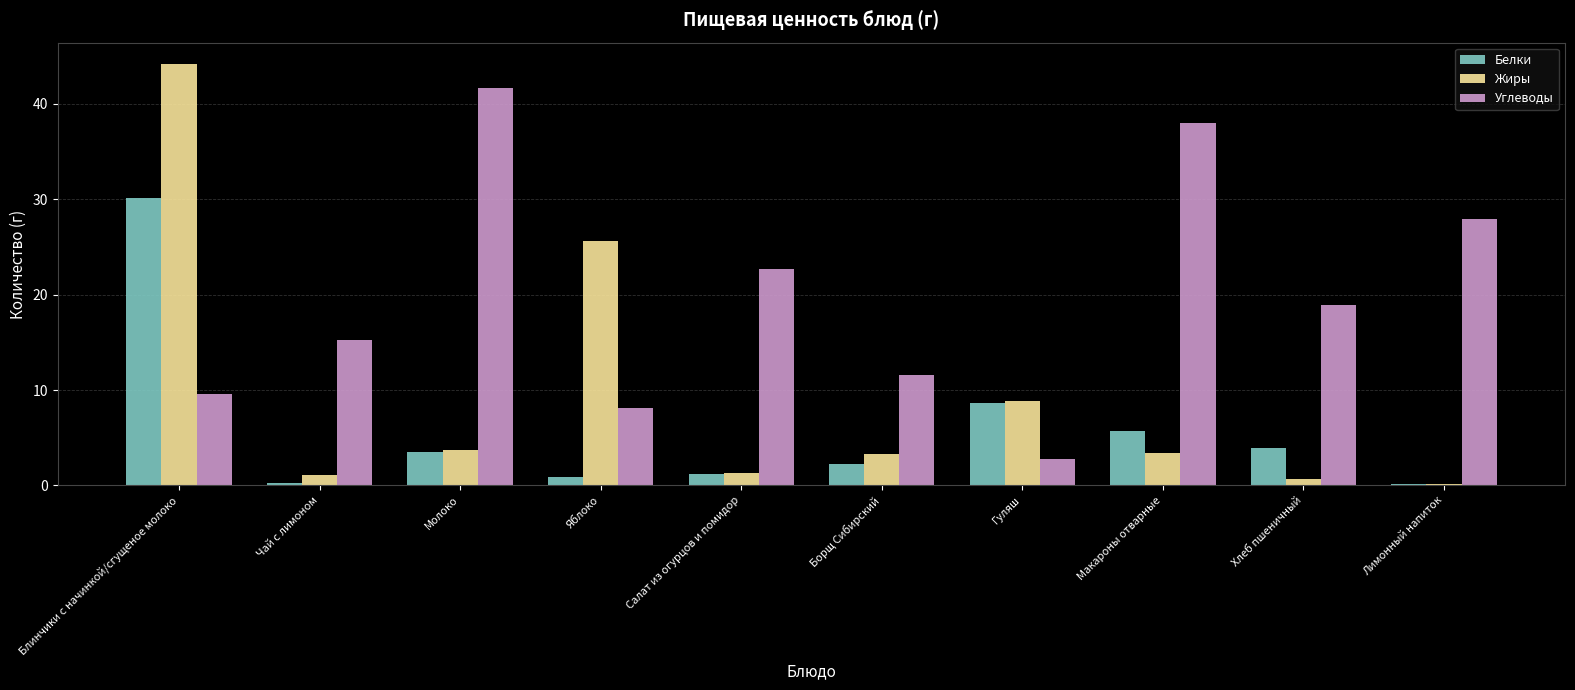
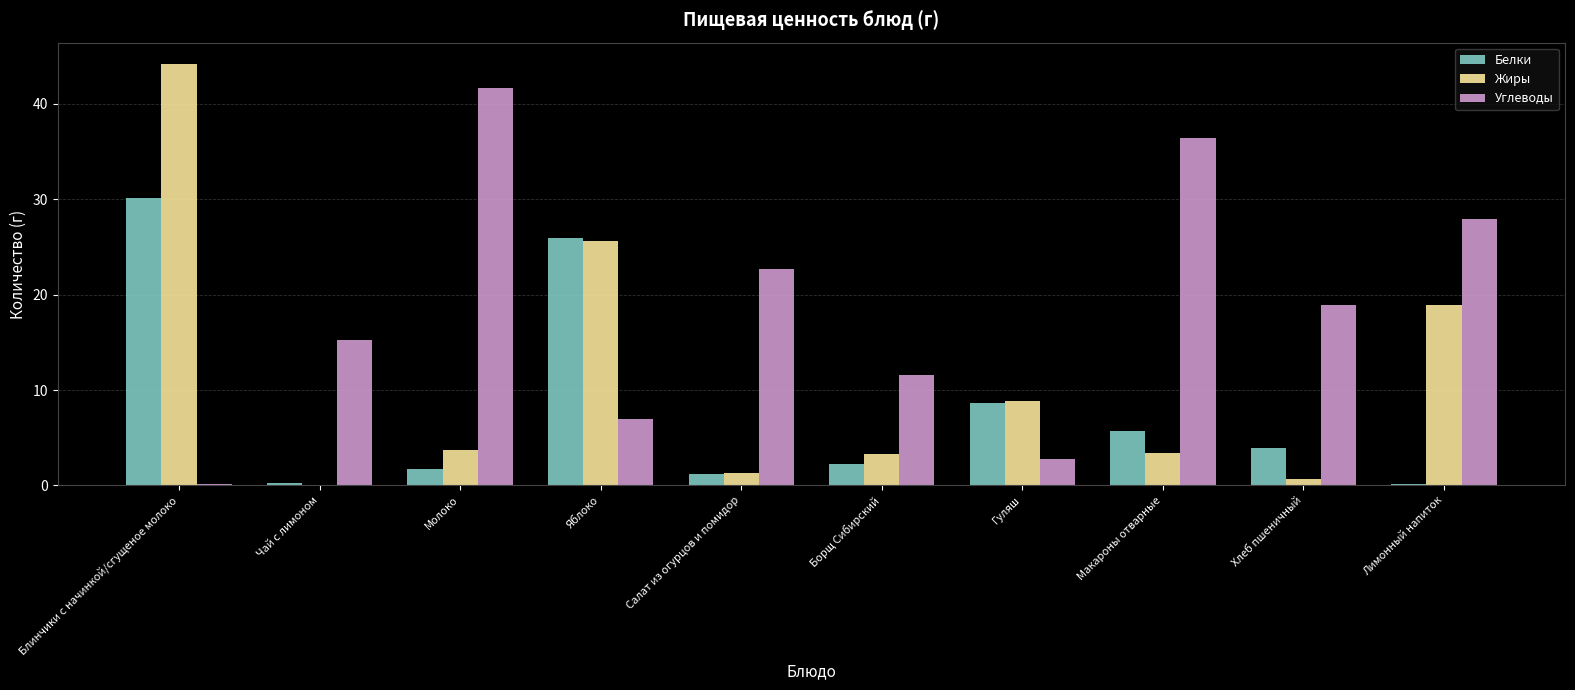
  {
    "Белки": {
      "Блинчики с начинкой/сгущеное молоко": 30,
-     "Молоко": 4,
-     "Яблоко": 1,
+     "Молоко": 2,
+     "Яблоко": 26,
      "Салат из огурцов и помидор": 1,
      "Борщ Сибирский": 2,
      "Гуляш": 9,
      "Макароны отварные": 6,
      "Хлеб пшеничный": 4
    },
    "Жиры": {
      "Блинчики с начинкой/сгущеное молоко": 44,
-     "Чай с лимоном": 1,
+     "Чай с лимоном": 0,
      "Молоко": 4,
      "Яблоко": 26,
      "Салат из огурцов и помидор": 1,
      "Борщ Сибирский": 3,
      "Гуляш": 9,
      "Макароны отварные": 3,
      "Хлеб пшеничный": 1,
-     "Лимонный напиток": 0
+     "Лимонный напиток": 19
    },
    "Углеводы": {
-     "Блинчики с начинкой/сгущеное молоко": 10,
+     "Блинчики с начинкой/сгущеное молоко": 0,
      "Чай с лимоном": 15,
      "Молоко": 42,
-     "Яблоко": 8,
+     "Яблоко": 7,
      "Салат из огурцов и помидор": 23,
      "Борщ Сибирский": 12,
      "Гуляш": 3,
-     "Макароны отварные": 38,
+     "Макароны отварные": 36,
      "Хлеб пшеничный": 19,
      "Лимонный напиток": 28
    }
  }
